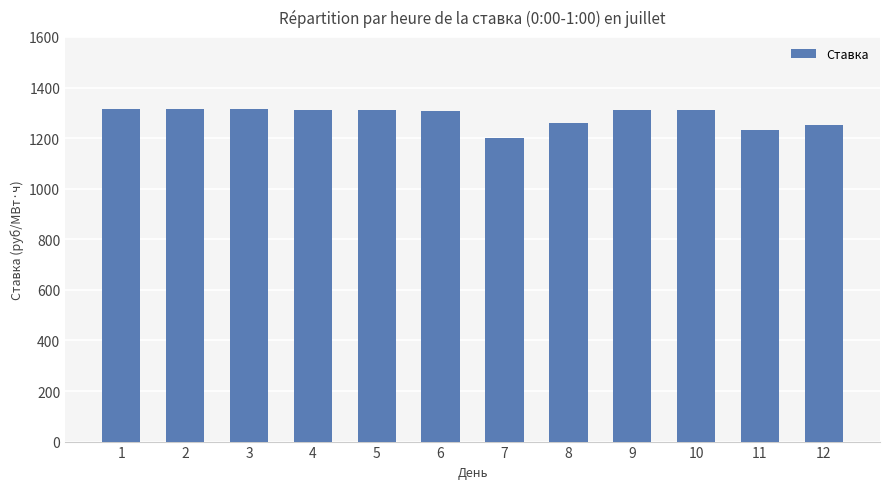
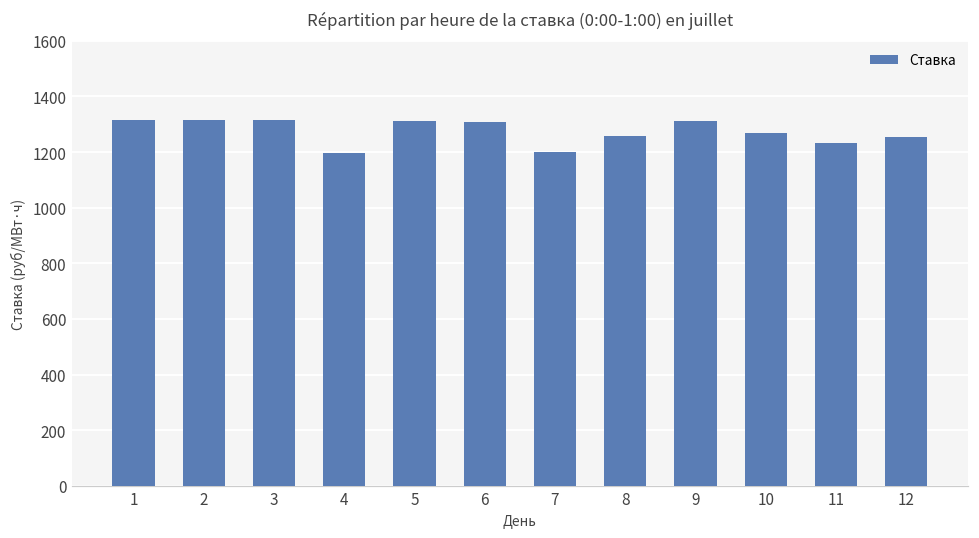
  {
    "1": 1320,
    "2": 1310,
    "3": 1310,
-   "4": 1310,
+   "4": 1200,
    "5": 1310,
    "6": 1310,
    "7": 1200,
    "8": 1260,
    "9": 1310,
-   "10": 1310,
+   "10": 1270,
    "11": 1230,
    "12": 1250
  }
